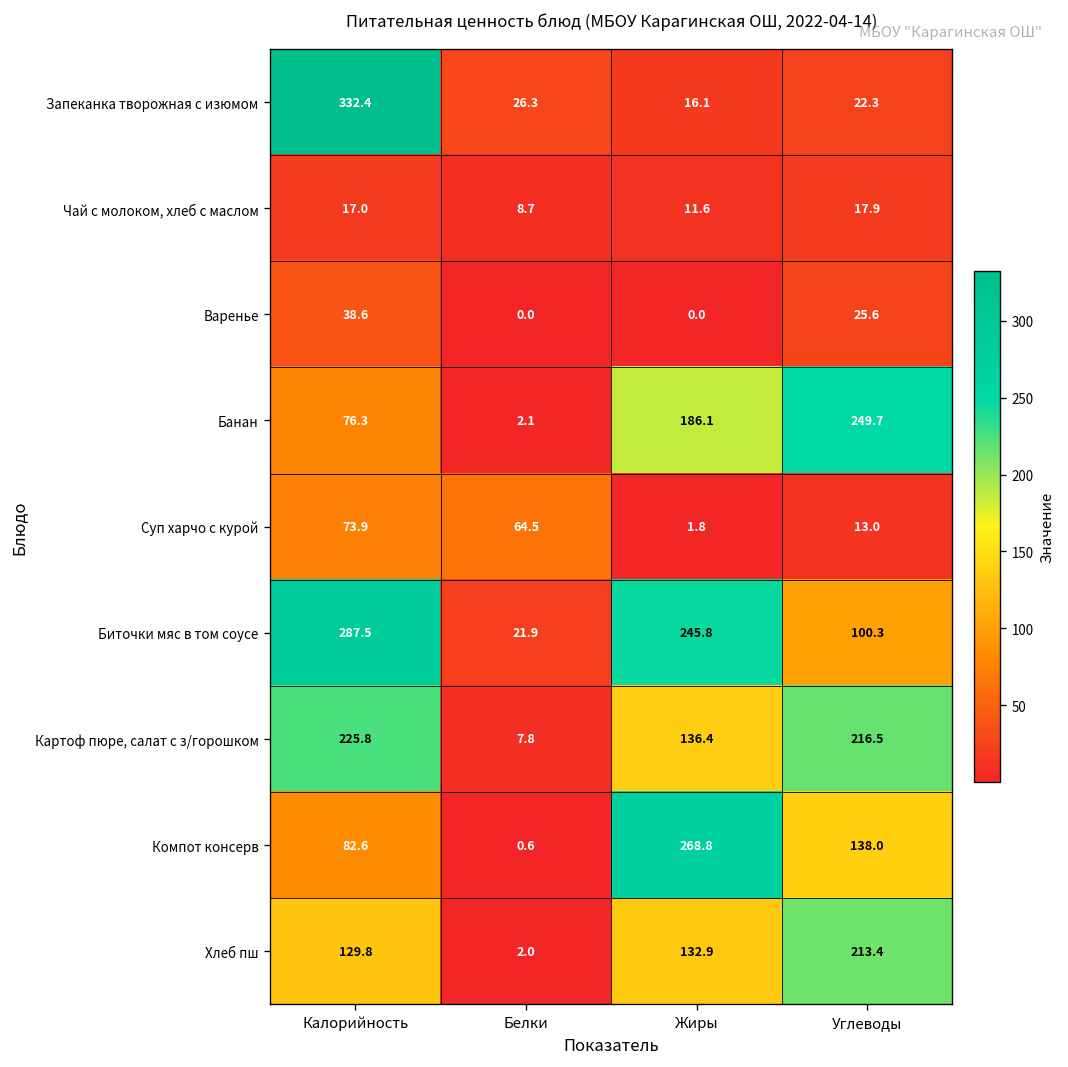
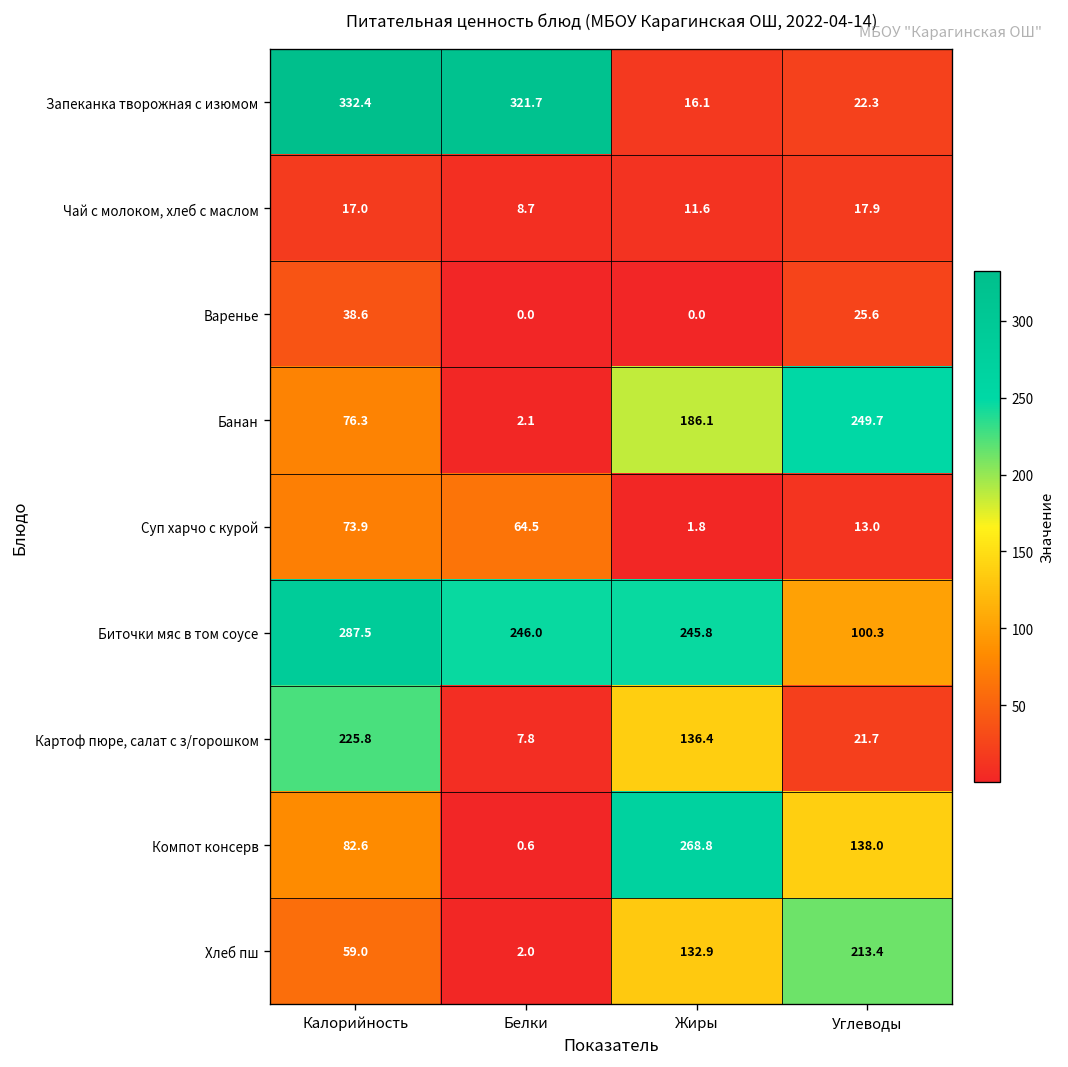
  {
    "Запеканка творожная с изюмом": {
      "Калорийность": 332.4,
-     "Белки": 26.3,
+     "Белки": 321.7,
      "Жиры": 16.1,
      "Углеводы": 22.3
    },
    "Чай с молоком, хлеб с маслом": {
      "Калорийность": 17.0,
      "Белки": 8.7,
      "Жиры": 11.6,
      "Углеводы": 17.9
    },
    "Варенье": {
      "Калорийность": 38.6,
      "Белки": 0.0,
      "Жиры": 0.0,
      "Углеводы": 25.6
    },
    "Банан": {
      "Калорийность": 76.3,
      "Белки": 2.1,
      "Жиры": 186.1,
      "Углеводы": 249.7
    },
    "Суп харчо с курой": {
      "Калорийность": 73.9,
      "Белки": 64.5,
      "Жиры": 1.8,
      "Углеводы": 13.0
    },
    "Биточки мяс в том соусе": {
      "Калорийность": 287.5,
-     "Белки": 21.9,
+     "Белки": 246.0,
      "Жиры": 245.8,
      "Углеводы": 100.3
    },
    "Картоф пюре, салат с з/горошком": {
      "Калорийность": 225.8,
      "Белки": 7.8,
      "Жиры": 136.4,
-     "Углеводы": 216.5
+     "Углеводы": 21.7
    },
    "Компот консерв": {
      "Калорийность": 82.6,
      "Белки": 0.6,
      "Жиры": 268.8,
      "Углеводы": 138.0
    },
    "Хлеб пш": {
-     "Калорийность": 129.8,
+     "Калорийность": 59.0,
      "Белки": 2.0,
      "Жиры": 132.9,
      "Углеводы": 213.4
    }
  }
